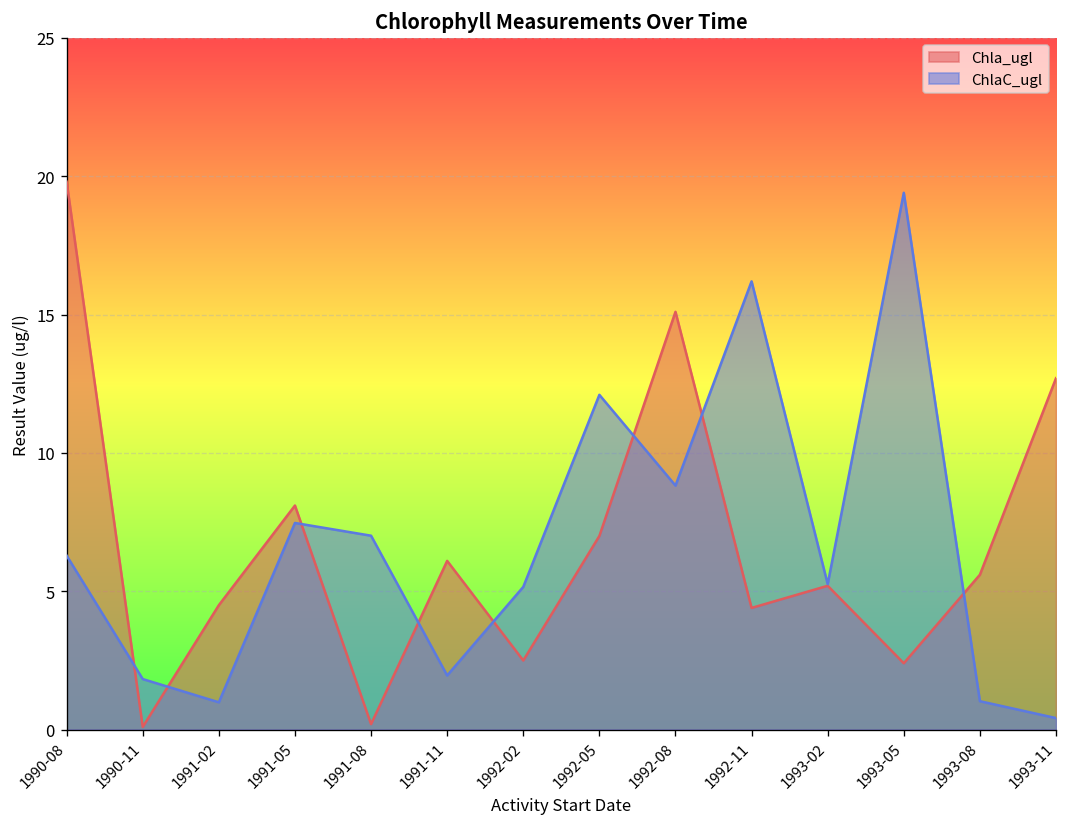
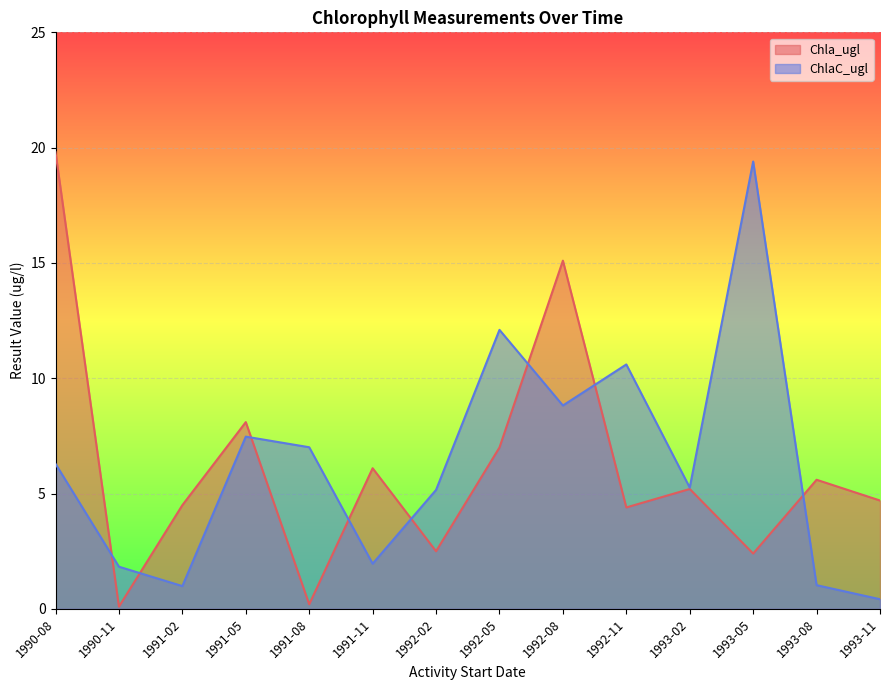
  {
    "Chla_ugl": {
      "1990-08": 19.8,
      "1990-11": 0.1,
      "1991-02": 4.5,
      "1991-05": 8.1,
      "1991-08": 0.2,
      "1991-11": 6.1,
      "1992-02": 2.5,
      "1992-05": 7.0,
      "1992-08": 15.1,
      "1992-11": 4.4,
      "1993-05": 2.4,
      "1993-08": 5.6,
-     "1993-11": 12.7
+     "1993-11": 4.7
    },
    "ChlaC_ugl": {
      "1990-08": 6.3,
      "1990-11": 1.8,
      "1991-02": 1.0,
      "1991-05": 7.5,
      "1991-08": 7.0,
      "1991-11": 2.0,
      "1992-02": 5.2,
      "1992-05": 12.1,
      "1992-08": 8.8,
-     "1992-11": 16.2,
+     "1992-11": 10.6,
      "1993-05": 19.4,
      "1993-08": 1.0,
      "1993-11": 0.4
    }
  }
